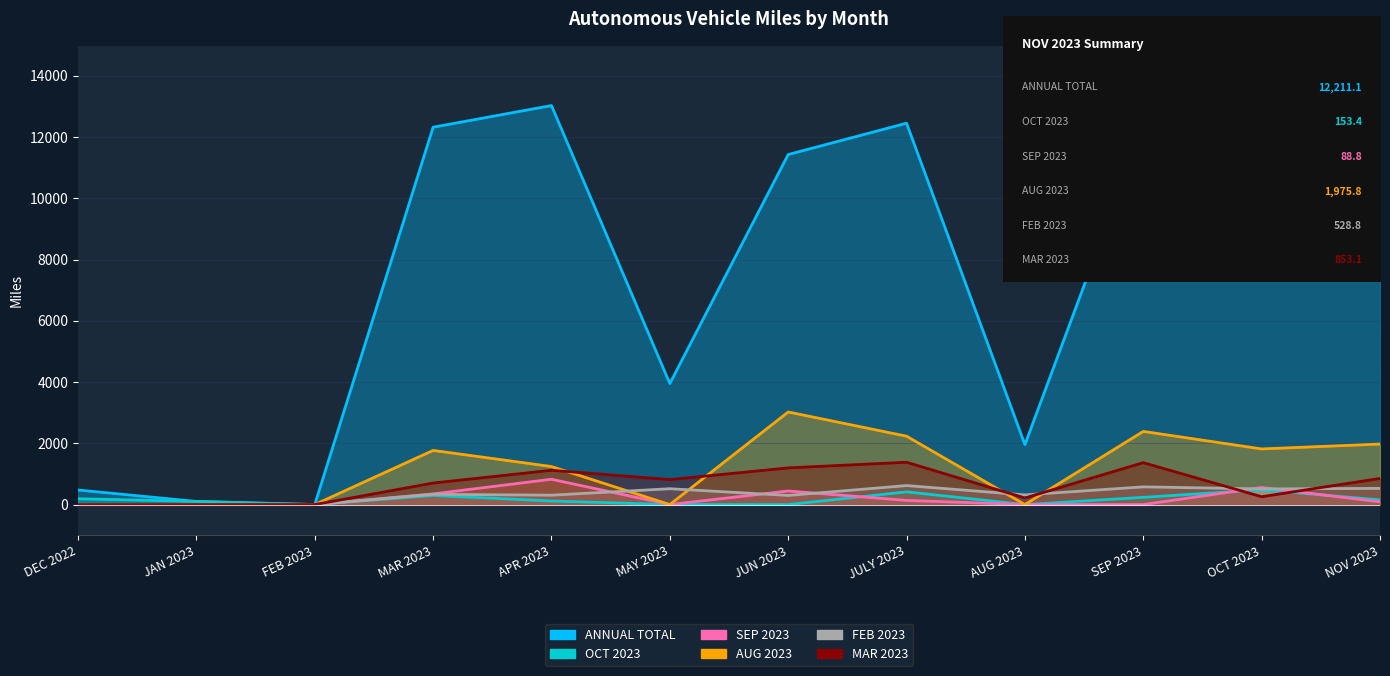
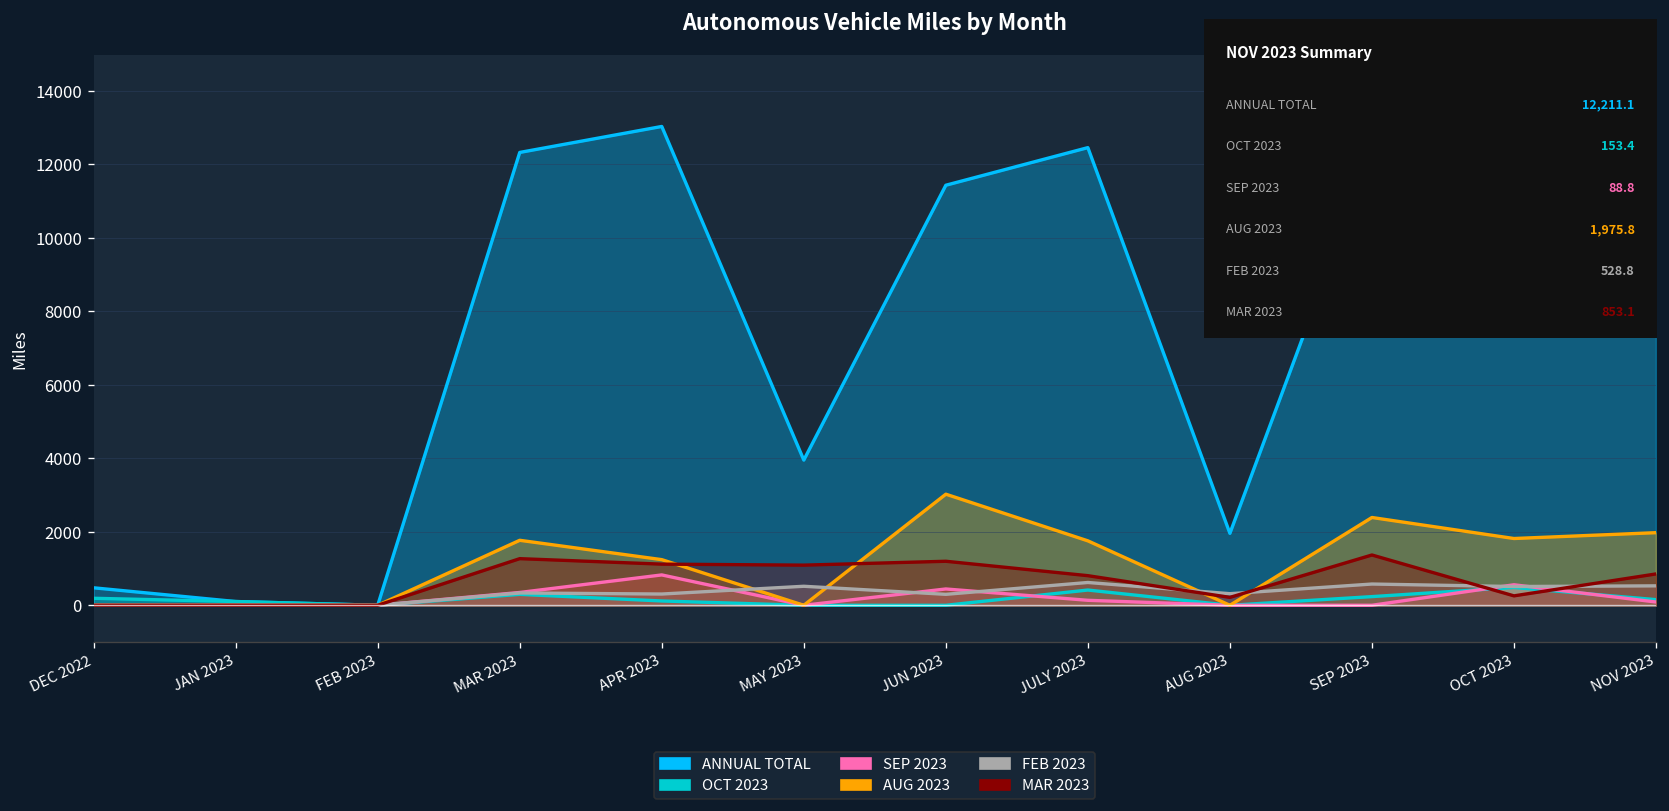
  {
    "AUG 2023": {
      "MAR 2023": 1800,
      "APR 2023": 1200,
      "JUN 2023": 3000,
-     "JULY 2023": 2200,
+     "JULY 2023": 1800,
      "SEP 2023": 2400,
      "OCT 2023": 1800,
      "NOV 2023": 2000
    },
    "MAR 2023": {
-     "MAR 2023": 700,
+     "MAR 2023": 1300,
      "APR 2023": 1100,
-     "MAY 2023": 800,
+     "MAY 2023": 1100,
      "JUN 2023": 1200,
-     "JULY 2023": 1400,
+     "JULY 2023": 800,
      "AUG 2023": 200,
      "SEP 2023": 1400,
      "OCT 2023": 300,
      "NOV 2023": 900
    }
  }
